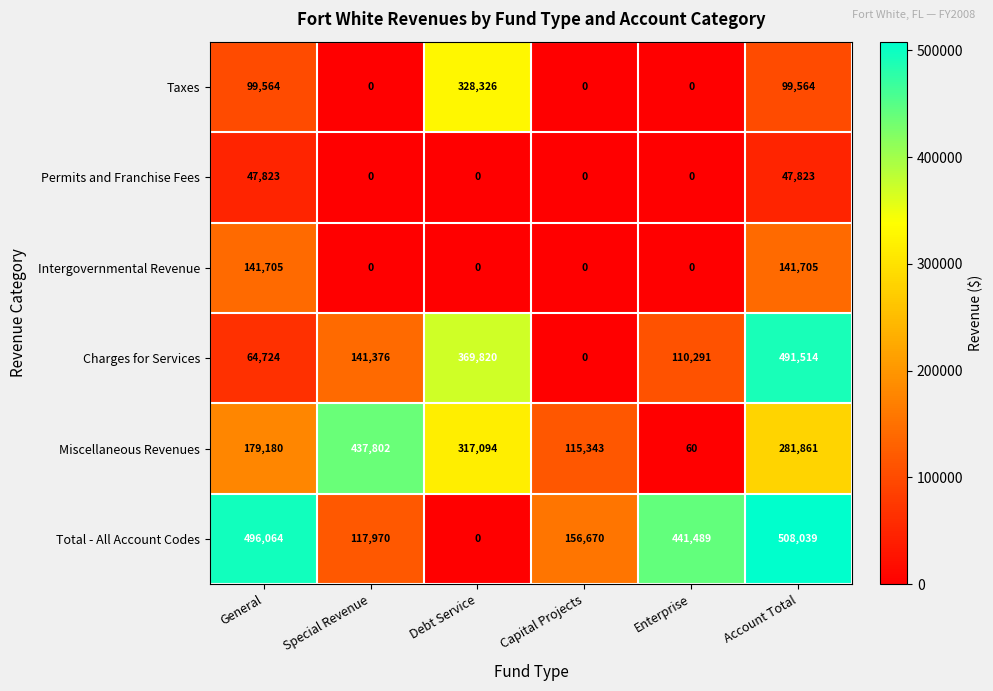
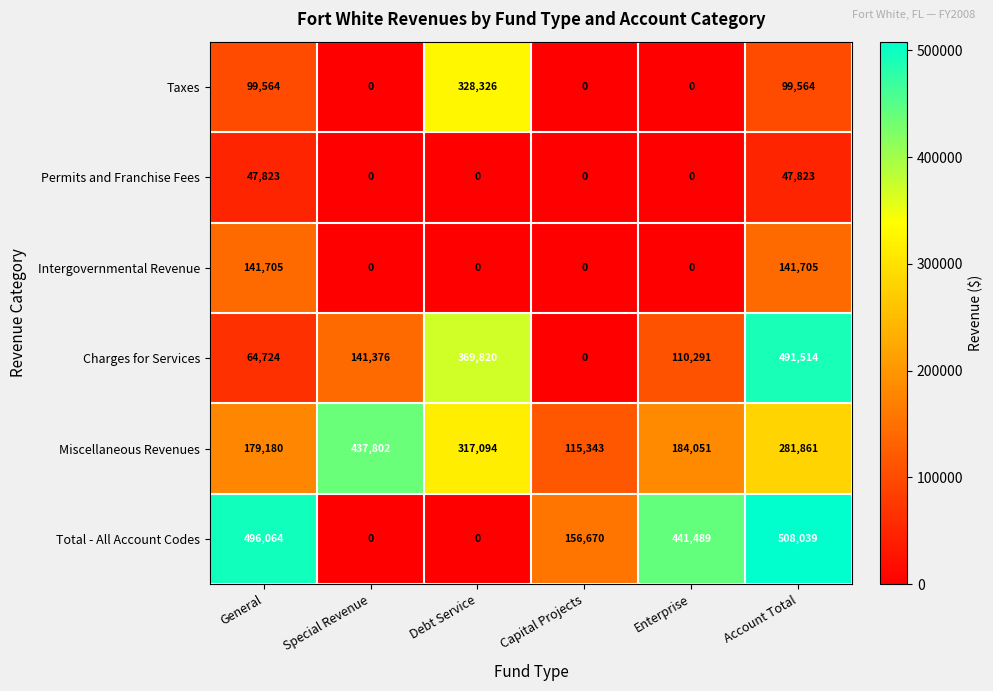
  {
    "Taxes": {
      "General": "99,564",
      "Special Revenue": "0",
      "Debt Service": "328,326",
      "Capital Projects": "0",
      "Enterprise": "0",
      "Account Total": "99,564"
    },
    "Permits and Franchise Fees": {
      "General": "47,823",
      "Special Revenue": "0",
      "Debt Service": "0",
      "Capital Projects": "0",
      "Enterprise": "0",
      "Account Total": "47,823"
    },
    "Intergovernmental Revenue": {
      "General": "141,705",
      "Special Revenue": "0",
      "Debt Service": "0",
      "Capital Projects": "0",
      "Enterprise": "0",
      "Account Total": "141,705"
    },
    "Charges for Services": {
      "General": "64,724",
      "Special Revenue": "141,376",
      "Debt Service": "369,820",
      "Capital Projects": "0",
      "Enterprise": "110,291",
      "Account Total": "491,514"
    },
    "Miscellaneous Revenues": {
      "General": "179,180",
      "Special Revenue": "437,802",
      "Debt Service": "317,094",
      "Capital Projects": "115,343",
-     "Enterprise": "60",
+     "Enterprise": "184,051",
      "Account Total": "281,861"
    },
    "Total - All Account Codes": {
      "General": "496,064",
-     "Special Revenue": "117,970",
+     "Special Revenue": "0",
      "Debt Service": "0",
      "Capital Projects": "156,670",
      "Enterprise": "441,489",
      "Account Total": "508,039"
    }
  }
